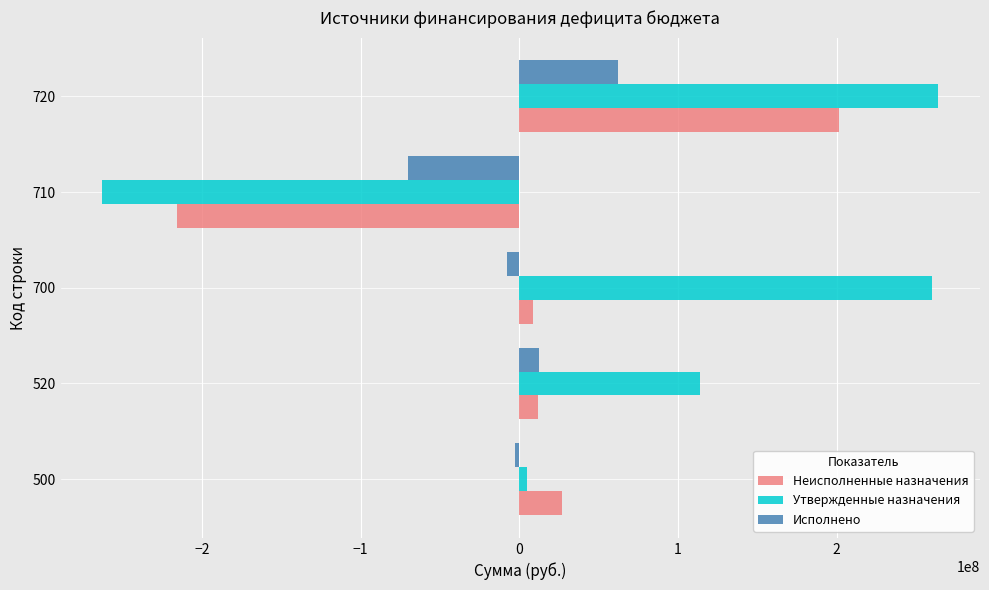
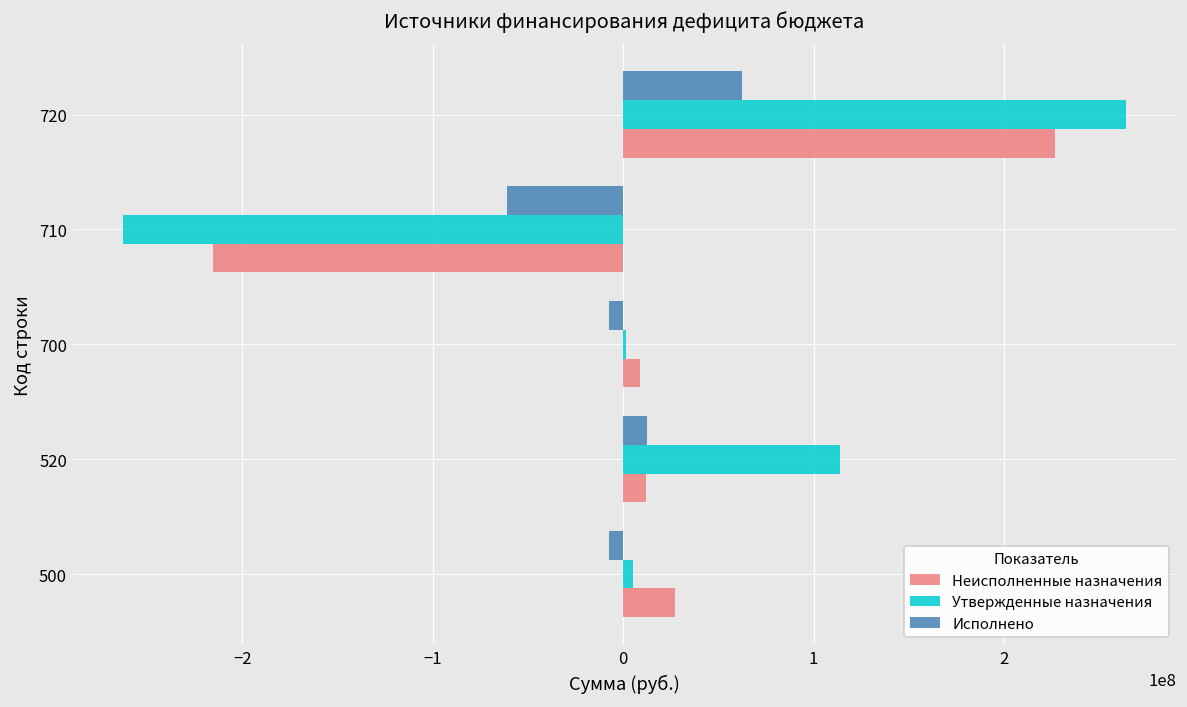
  {
    "Неисполненные назначения": {
-     "720": 202000000,
+     "720": 227000000,
      "710": -216000000,
      "700": 9000000,
      "520": 12000000,
      "500": 27000000
    },
    "Утвержденные назначения": {
      "720": 264000000,
      "710": -263000000,
-     "700": 260000000,
+     "700": 1000000,
      "520": 114000000,
      "500": 5000000
    },
    "Исполнено": {
      "720": 62000000,
-     "710": -70000000,
+     "710": -61000000,
      "700": -8000000,
      "520": 12000000,
-     "500": -3000000
+     "500": -8000000
    }
  }
